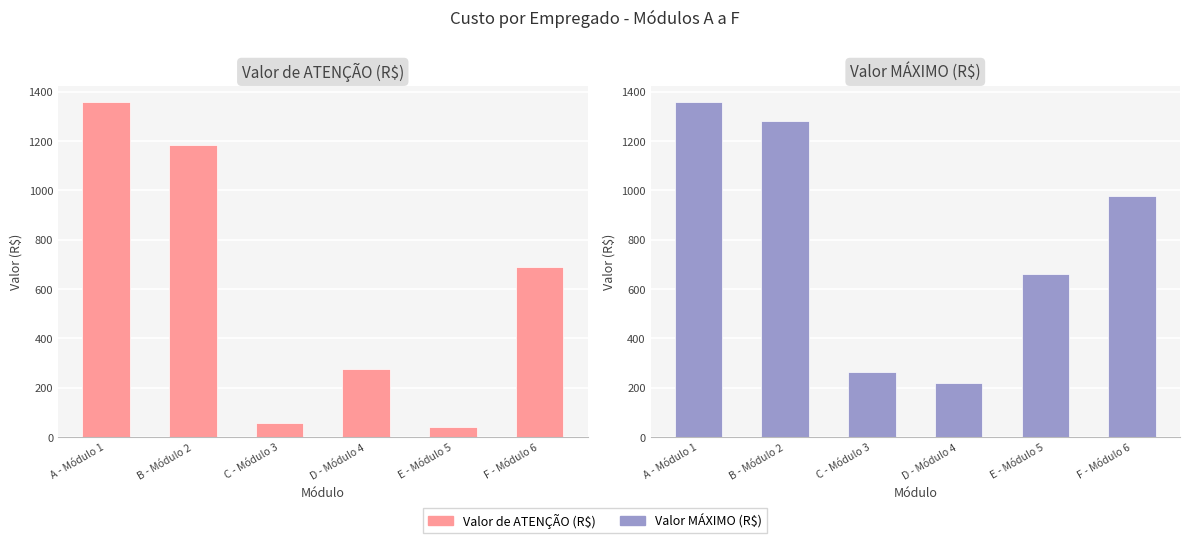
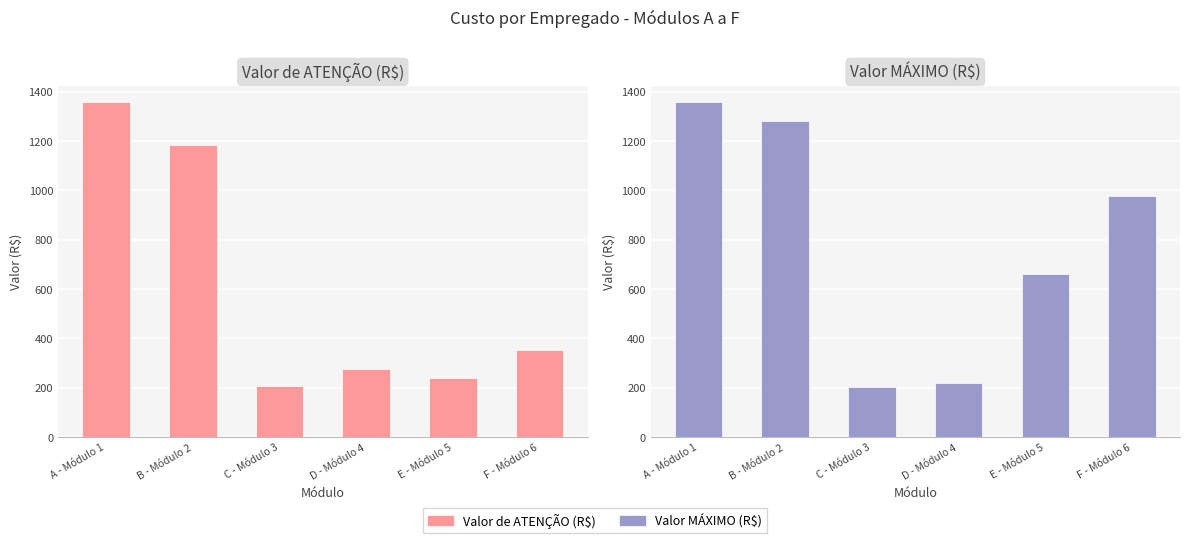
  {
    "Valor de ATENÇÃO (R$)": {
      "A - Módulo 1": 1360,
      "B - Módulo 2": 1180,
-     "C - Módulo 3": 60,
+     "C - Módulo 3": 210,
      "D - Módulo 4": 280,
-     "E - Módulo 5": 40,
-     "F - Módulo 6": 690
+     "E - Módulo 5": 240,
+     "F - Módulo 6": 350
    },
    "Valor MÁXIMO (R$)": {
      "A - Módulo 1": 1360,
      "B - Módulo 2": 1280,
-     "C - Módulo 3": 260,
+     "C - Módulo 3": 200,
      "D - Módulo 4": 220,
      "E - Módulo 5": 660,
      "F - Módulo 6": 980
    }
  }
